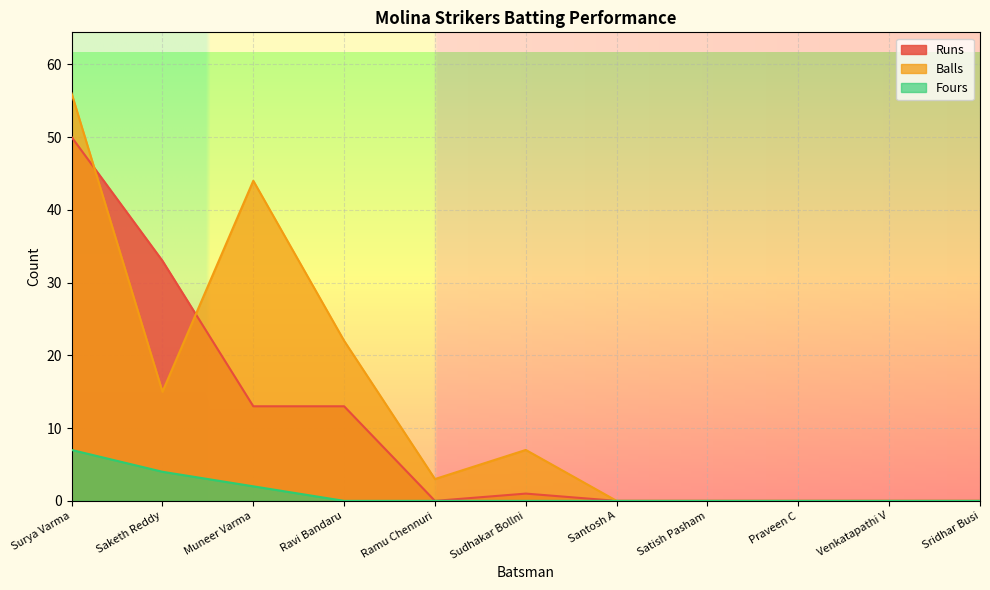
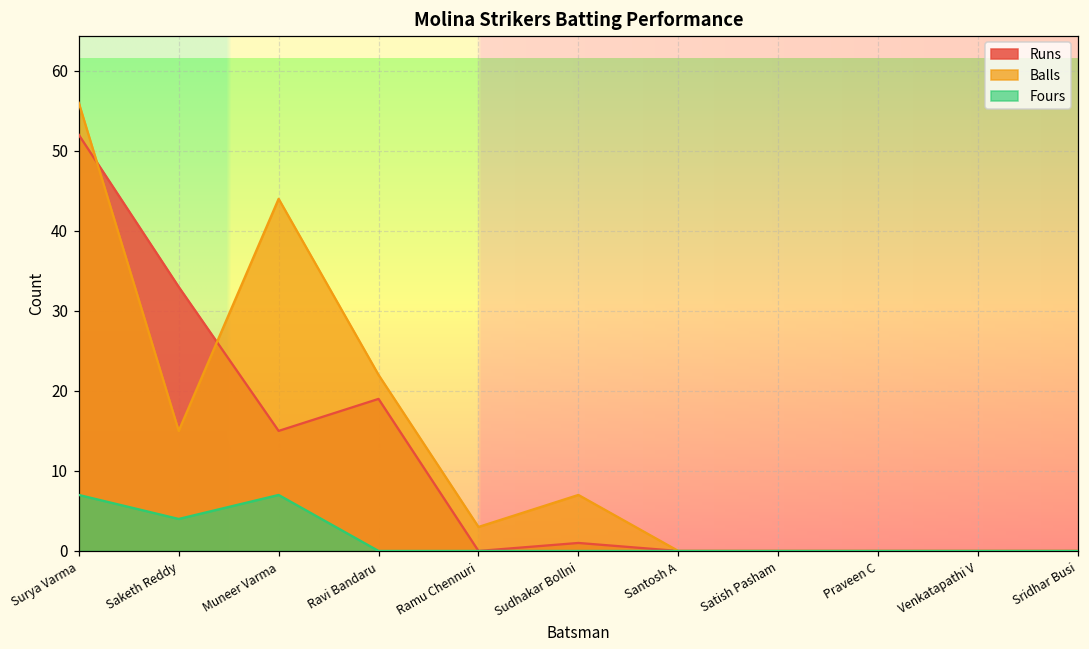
  {
    "Runs": {
-     "Surya Varma": 50,
+     "Surya Varma": 52,
      "Saketh Reddy": 33,
-     "Muneer Varma": 13,
-     "Ravi Bandaru": 13,
+     "Muneer Varma": 15,
+     "Ravi Bandaru": 19,
      "Sudhakar Bollni": 1
    },
    "Balls": {
      "Surya Varma": 56,
      "Saketh Reddy": 15,
      "Muneer Varma": 44,
      "Ravi Bandaru": 22,
      "Ramu Chennuri": 3,
      "Sudhakar Bollni": 7
    },
    "Fours": {
      "Surya Varma": 7,
      "Saketh Reddy": 4,
-     "Muneer Varma": 2,
+     "Muneer Varma": 7,
      "Ravi Bandaru": 0,
      "Sudhakar Bollni": 0
    }
  }
